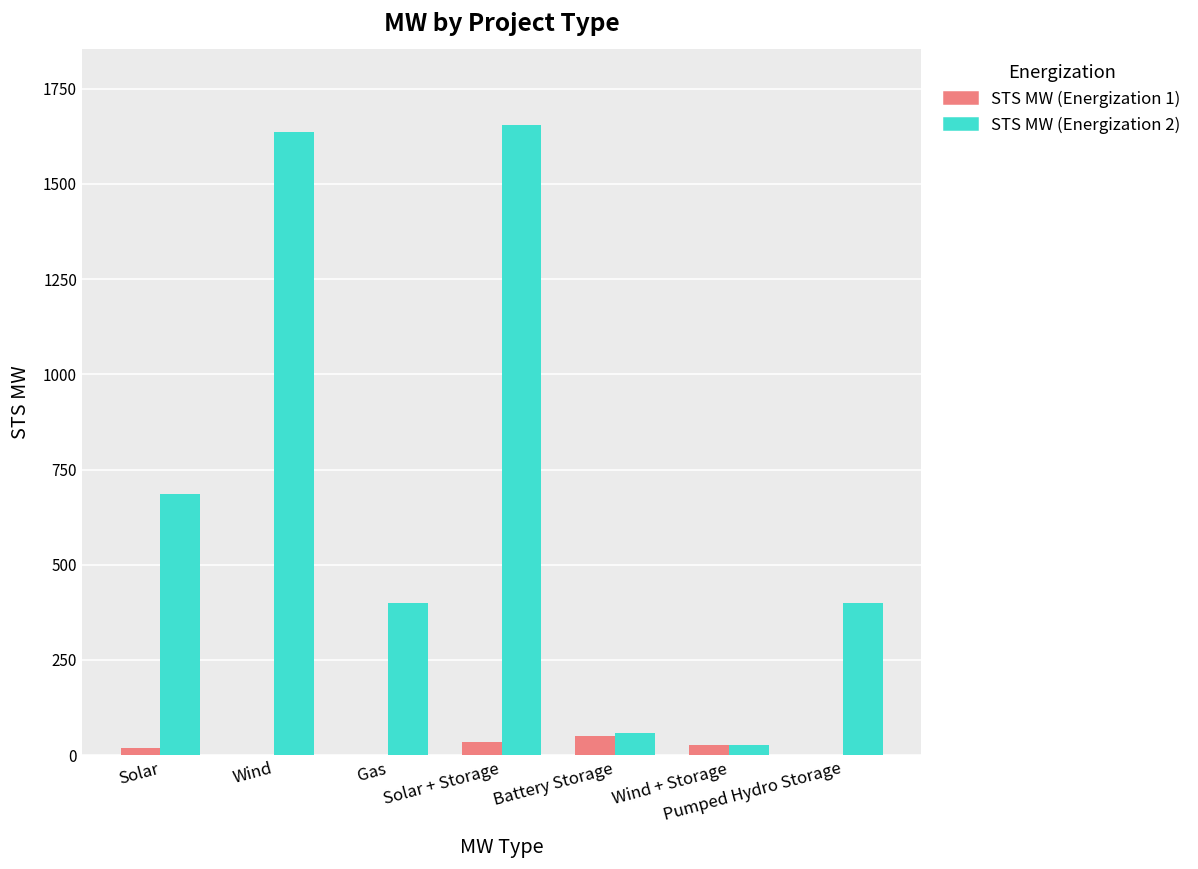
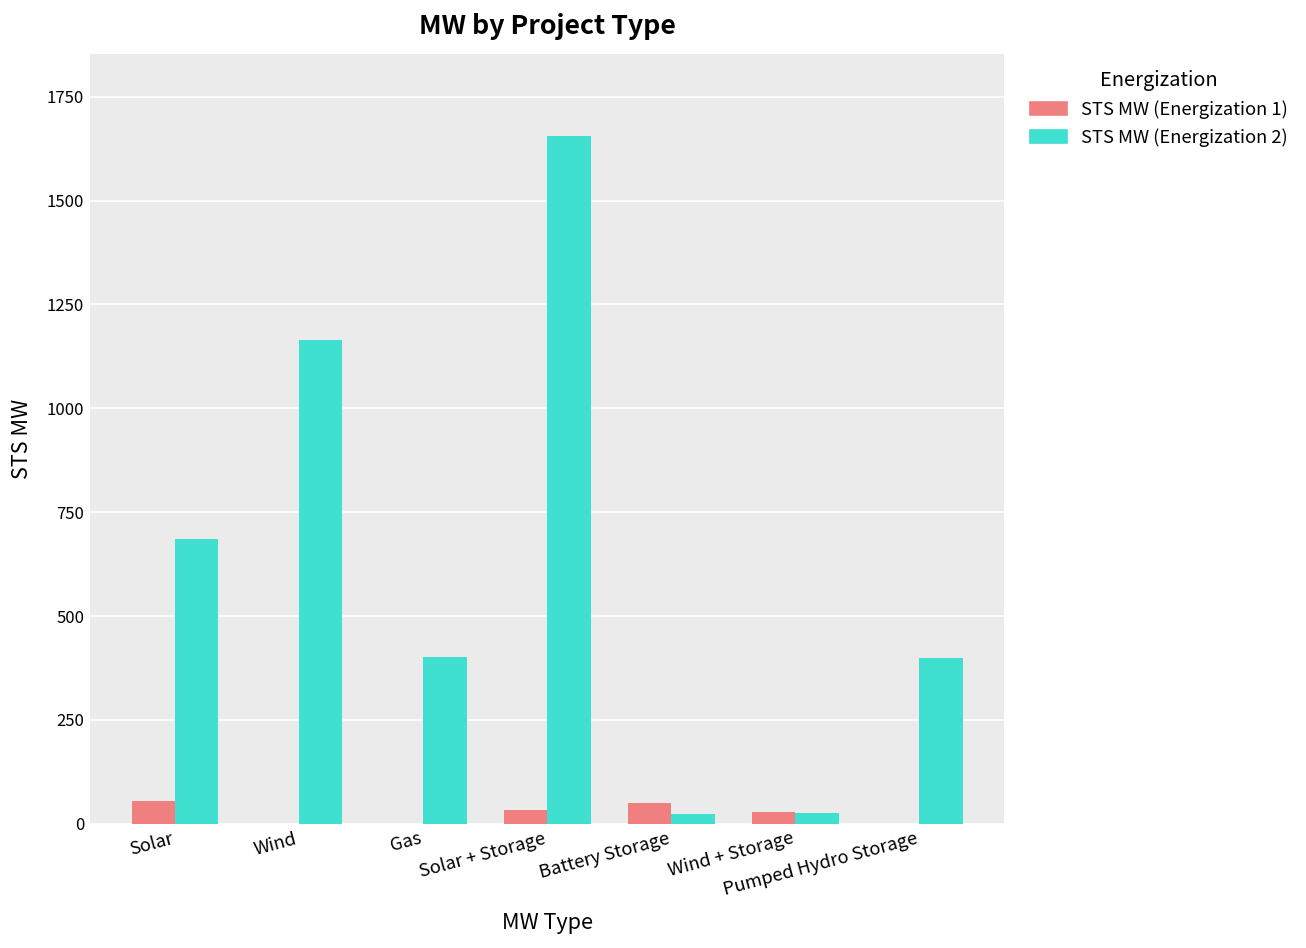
  {
    "STS MW (Energization 1)": {
-     "Solar": 20,
+     "Solar": 50,
      "Wind": 0,
      "Gas": 0,
      "Solar + Storage": 30,
      "Battery Storage": 50,
      "Wind + Storage": 30,
      "Pumped Hydro Storage": 0
    },
    "STS MW (Energization 2)": {
      "Solar": 690,
-     "Wind": 1640,
+     "Wind": 1160,
      "Gas": 400,
      "Solar + Storage": 1650,
-     "Battery Storage": 60,
+     "Battery Storage": 20,
      "Wind + Storage": 30,
      "Pumped Hydro Storage": 400
    }
  }
